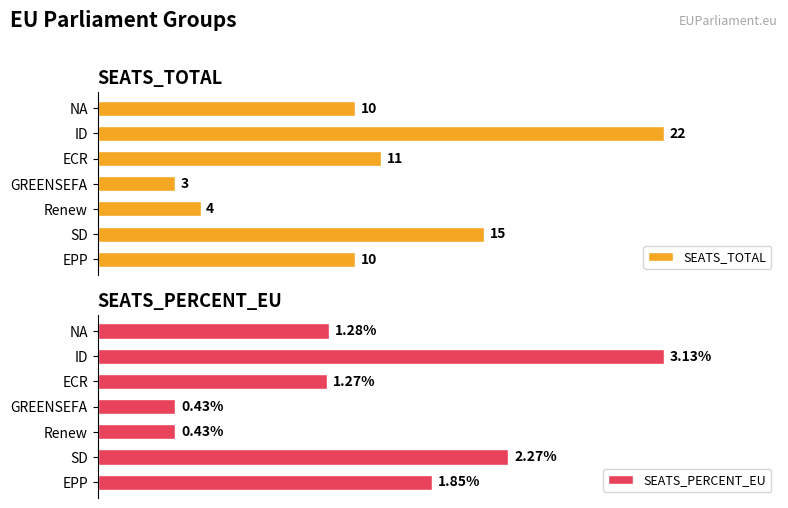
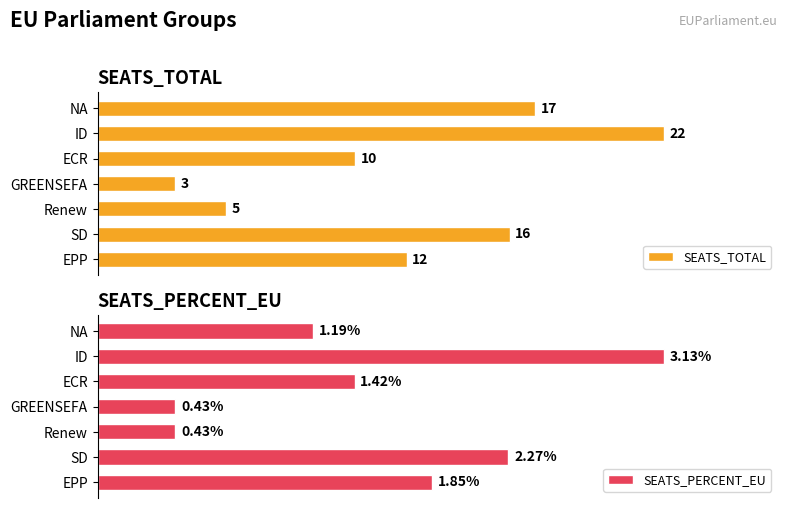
  {
    "SEATS_TOTAL": {
-     "NA": "10",
-     "ECR": "11",
-     "Renew": "4",
-     "SD": "15",
-     "EPP": "10"
+     "NA": "17",
+     "ECR": "10",
+     "Renew": "5",
+     "SD": "16",
+     "EPP": "12"
    },
    "SEATS_PERCENT_EU": {
-     "NA": "1.28%",
-     "ECR": "1.27%"
+     "NA": "1.19%",
+     "ECR": "1.42%"
    }
  }
